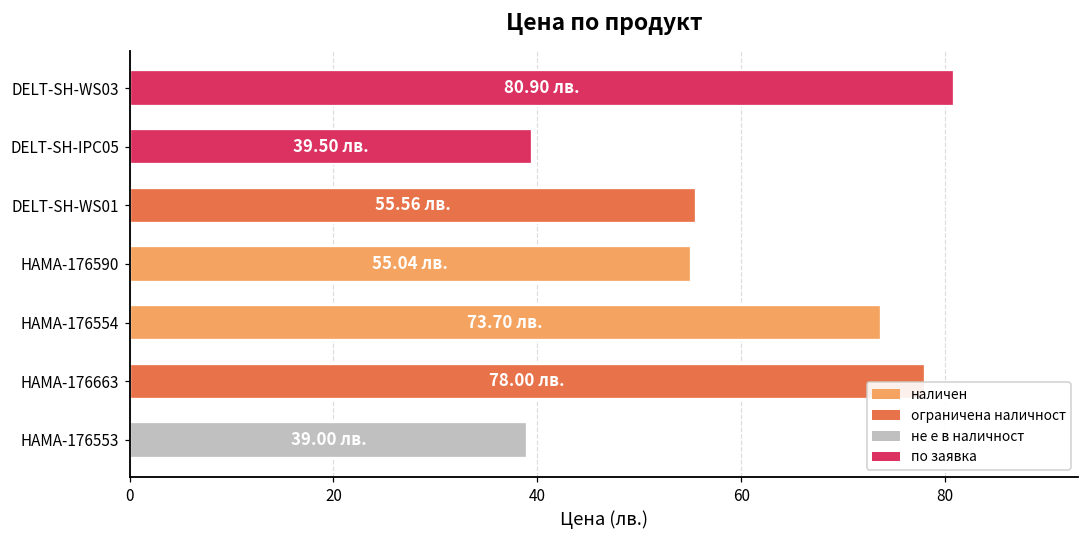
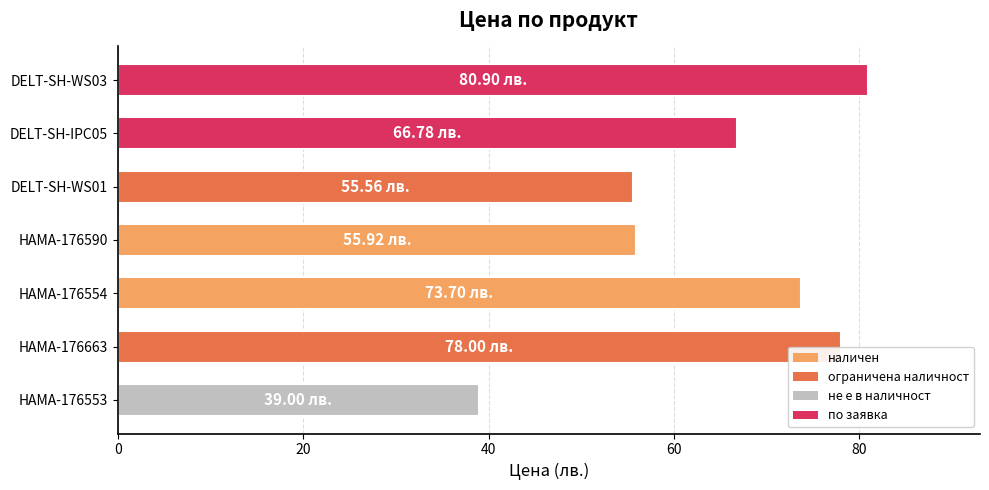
  {
    "DELT-SH-WS03": 80.90,
-   "DELT-SH-IPC05": 39.50,
+   "DELT-SH-IPC05": 66.78,
    "DELT-SH-WS01": 55.56,
-   "HAMA-176590": 55.04,
+   "HAMA-176590": 55.92,
    "HAMA-176554": 73.70,
    "HAMA-176553": 39.00
  }
